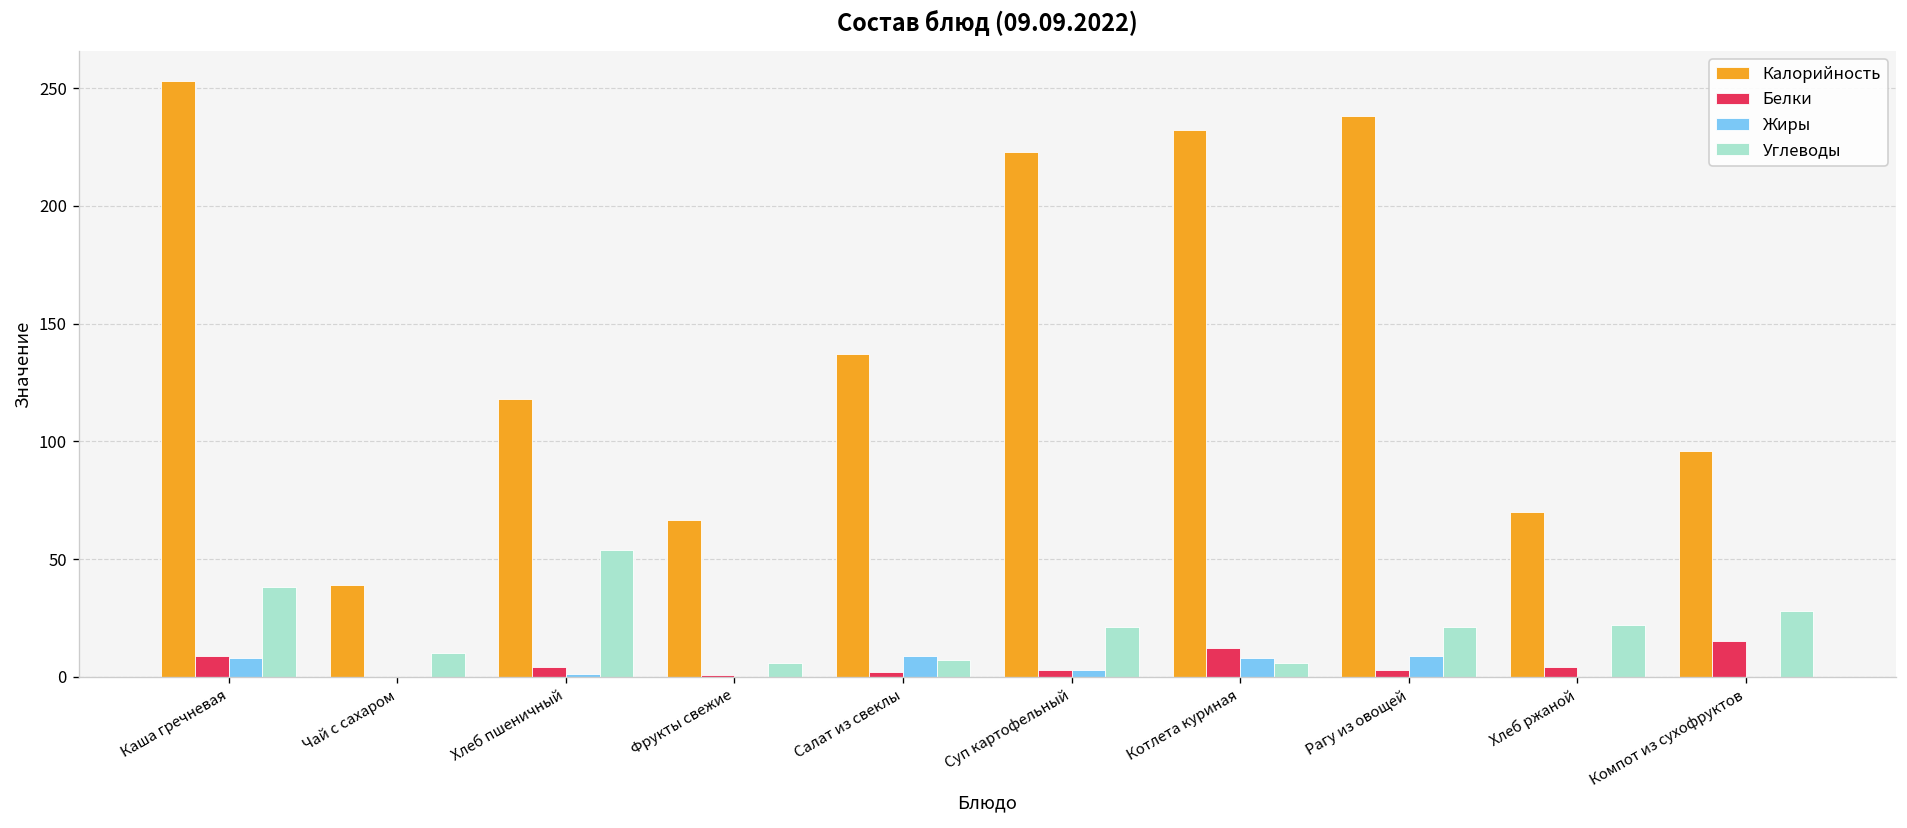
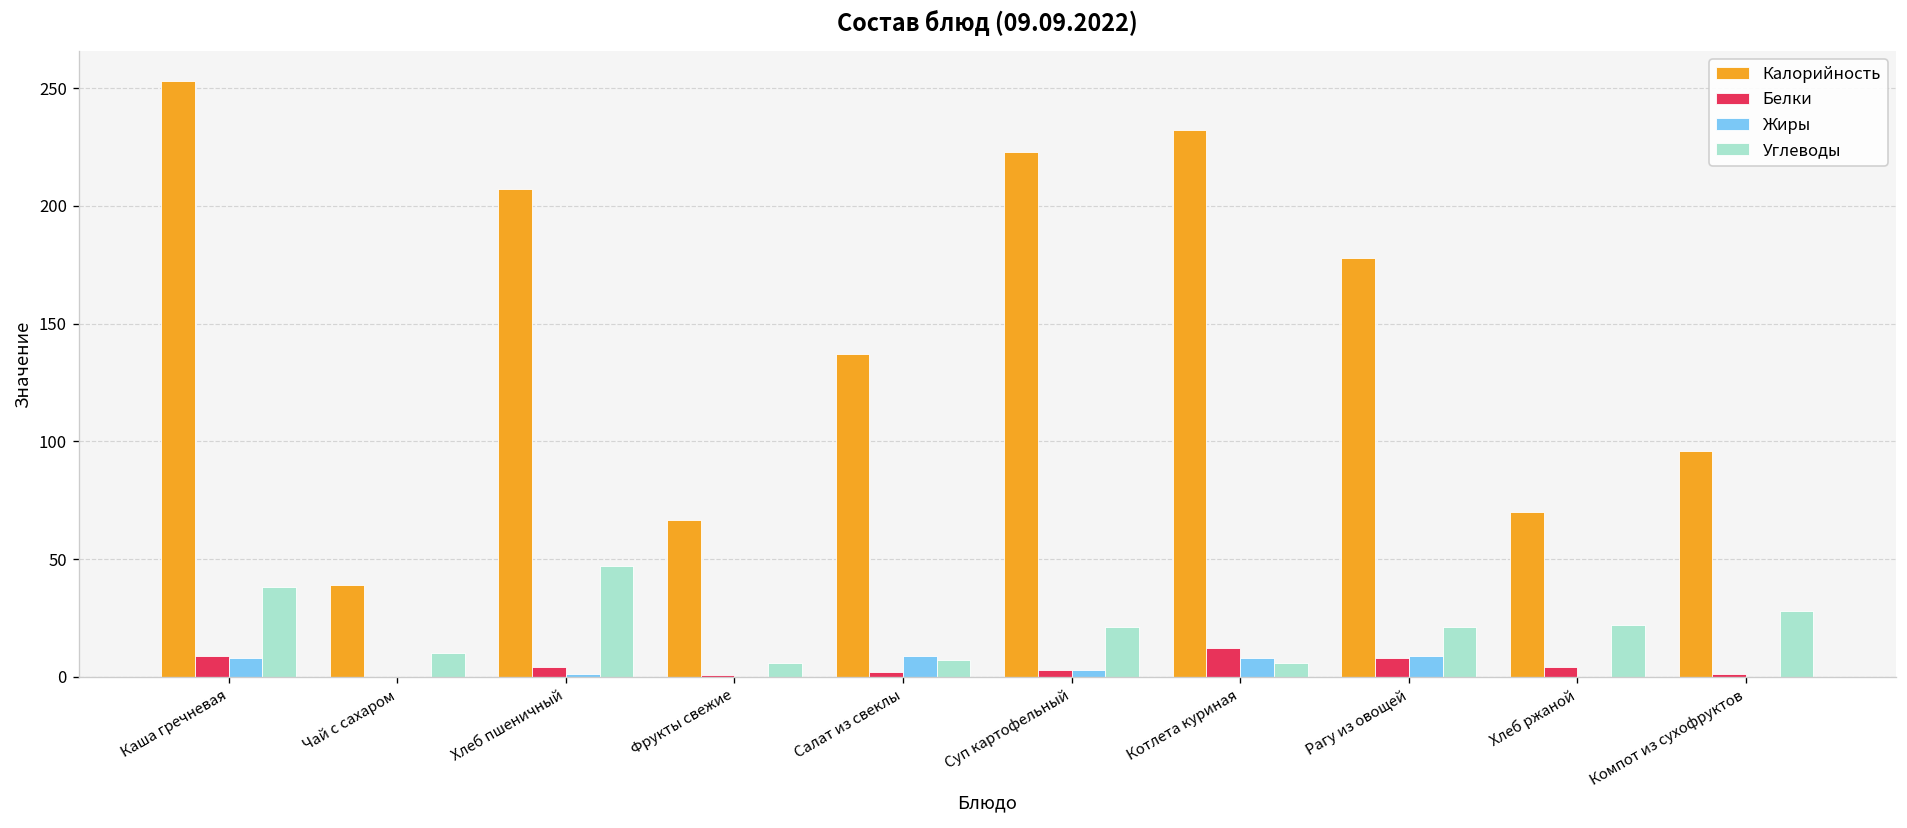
  {
    "Калорийность": {
      "Каша гречневая": 253,
      "Чай с сахаром": 39,
-     "Хлеб пшеничный": 118,
+     "Хлеб пшеничный": 207,
      "Фрукты свежие": 67,
      "Салат из свеклы": 137,
      "Суп картофельный": 223,
      "Котлета куриная": 232,
-     "Рагу из овощей": 238,
+     "Рагу из овощей": 178,
      "Хлеб ржаной": 70,
      "Компот из сухофруктов": 96
    },
    "Белки": {
      "Каша гречневая": 9,
      "Чай с сахаром": 0,
      "Хлеб пшеничный": 4,
      "Салат из свеклы": 2,
      "Суп картофельный": 3,
      "Котлета куриная": 12,
-     "Рагу из овощей": 3,
+     "Рагу из овощей": 8,
      "Хлеб ржаной": 4,
-     "Компот из сухофруктов": 15
+     "Компот из сухофруктов": 1
    },
    "Жиры": {
      "Каша гречневая": 8,
      "Чай с сахаром": 0,
      "Фрукты свежие": 0,
      "Салат из свеклы": 9,
      "Суп картофельный": 3,
      "Котлета куриная": 8,
      "Рагу из овощей": 9,
      "Хлеб ржаной": 0,
      "Компот из сухофруктов": 0
    },
    "Углеводы": {
      "Каша гречневая": 38,
      "Чай с сахаром": 10,
-     "Хлеб пшеничный": 54,
+     "Хлеб пшеничный": 47,
      "Фрукты свежие": 6,
      "Салат из свеклы": 7,
      "Суп картофельный": 21,
      "Котлета куриная": 6,
      "Рагу из овощей": 21,
      "Хлеб ржаной": 22,
      "Компот из сухофруктов": 28
    }
  }
